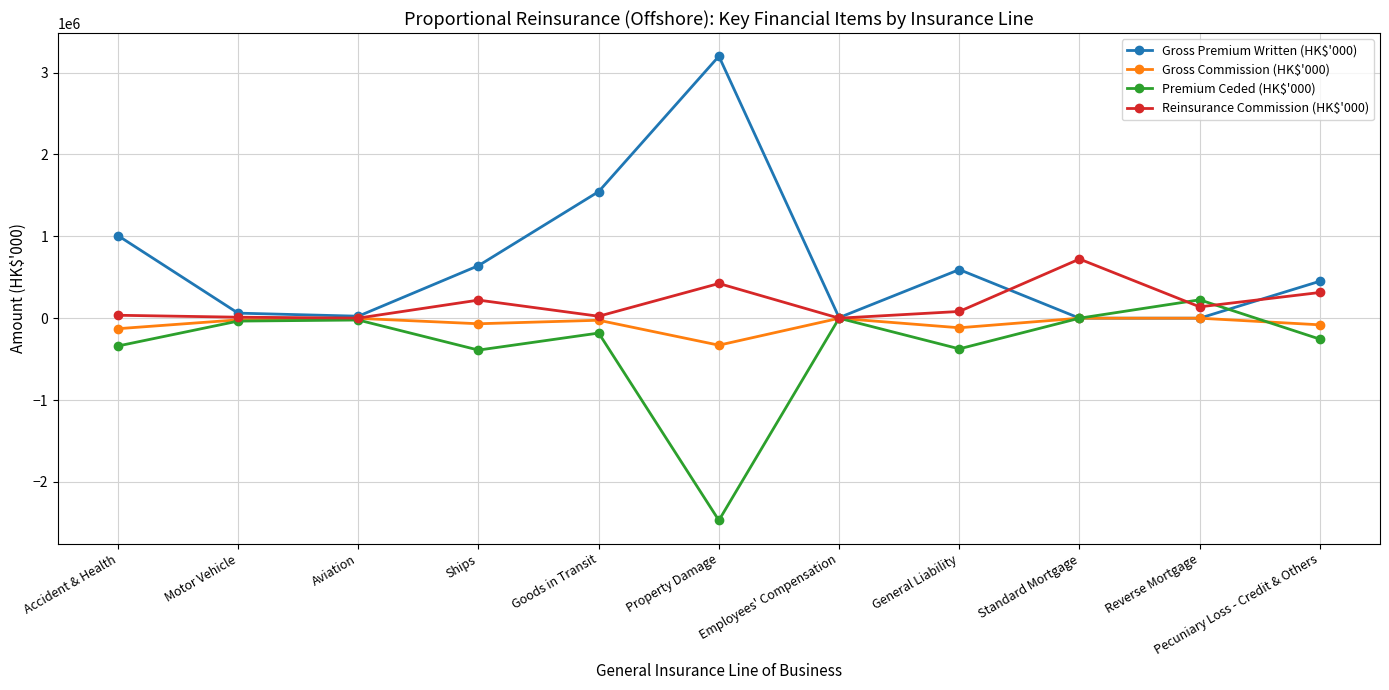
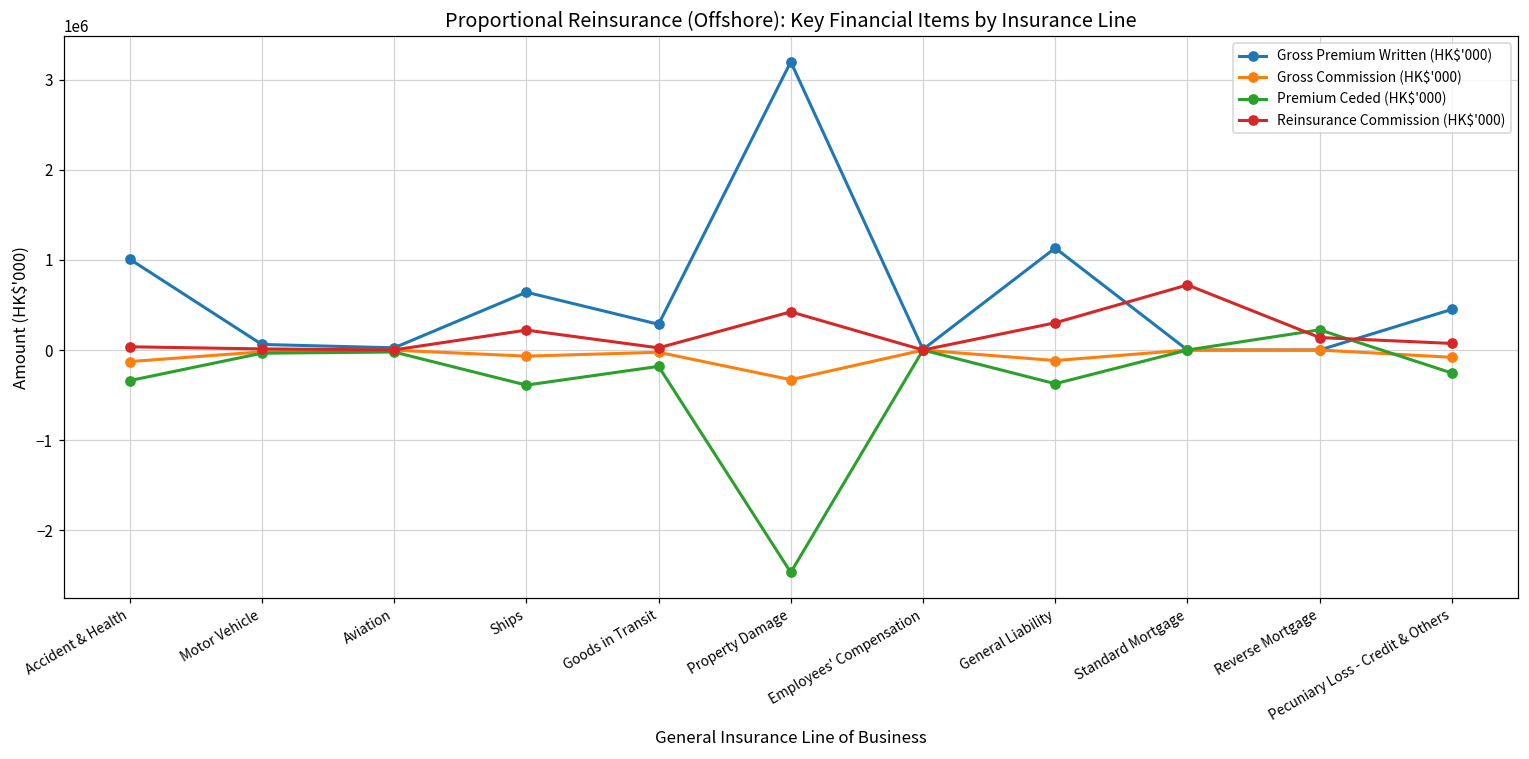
  {
    "Gross Premium Written (HK$'000)": {
      "Accident & Health": 1000000,
      "Motor Vehicle": 100000,
      "Ships": 600000,
-     "Goods in Transit": 1500000,
+     "Goods in Transit": 300000,
      "Property Damage": 3200000,
-     "General Liability": 600000,
+     "General Liability": 1100000,
      "Pecuniary Loss - Credit & Others": 500000
    },
    "Gross Commission (HK$'000)": {
      "Accident & Health": -100000,
      "Ships": -100000,
      "Goods in Transit": 0,
      "Property Damage": -300000,
      "General Liability": -100000,
      "Pecuniary Loss - Credit & Others": -100000
    },
    "Premium Ceded (HK$'000)": {
      "Accident & Health": -300000,
      "Ships": -400000,
      "Goods in Transit": -200000,
      "Property Damage": -2500000,
      "General Liability": -400000,
      "Reverse Mortgage": 200000,
      "Pecuniary Loss - Credit & Others": -300000
    },
    "Reinsurance Commission (HK$'000)": {
      "Accident & Health": 0,
      "Motor Vehicle": 0,
      "Ships": 200000,
      "Goods in Transit": 0,
      "Property Damage": 400000,
-     "General Liability": 100000,
+     "General Liability": 300000,
      "Standard Mortgage": 700000,
      "Reverse Mortgage": 100000,
-     "Pecuniary Loss - Credit & Others": 300000
+     "Pecuniary Loss - Credit & Others": 100000
    }
  }
